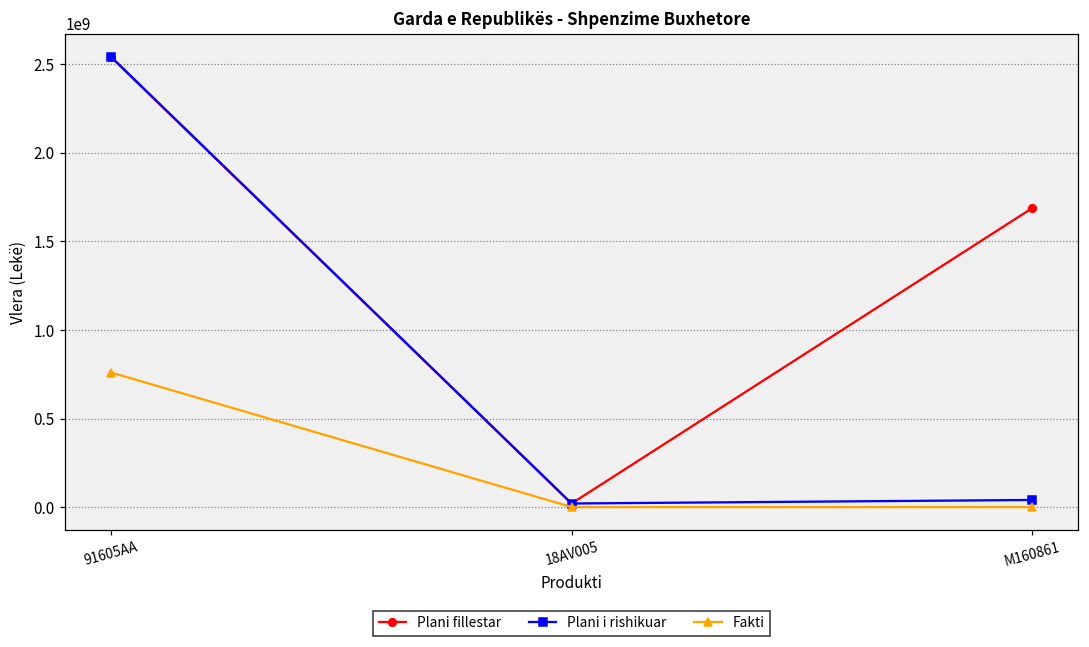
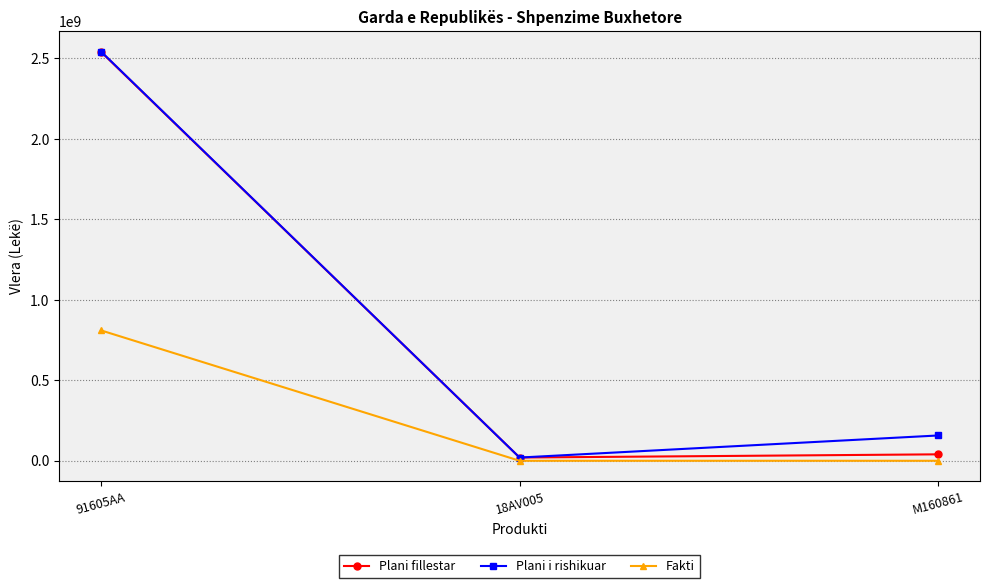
  {
    "Plani fillestar": {
-     "M160861": 1690000000
+     "M160861": 40000000
    },
    "Plani i rishikuar": {
-     "M160861": 40000000
+     "M160861": 160000000
    },
    "Fakti": {
-     "91605AA": 760000000,
+     "91605AA": 810000000,
      "18AV005": 0,
      "M160861": 0
    }
  }
